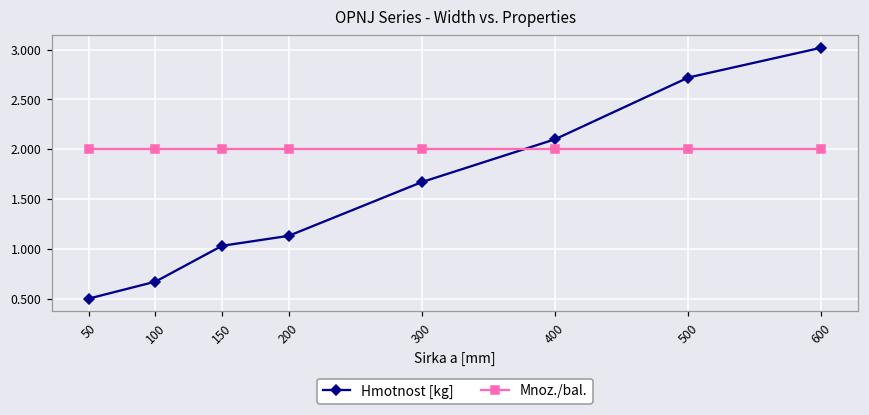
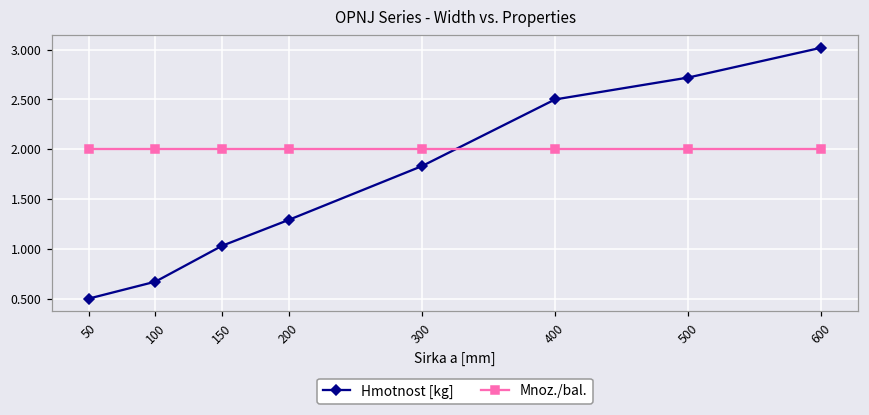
  {
    "Hmotnost [kg]": {
      "50": 0.5,
      "100": 0.7,
      "150": 1.0,
-     "200": 1.1,
-     "300": 1.7,
-     "400": 2.1,
+     "200": 1.3,
+     "300": 1.8,
+     "400": 2.5,
      "500": 2.7,
      "600": 3.0
    },
    "Mnoz./bal.": {
      "50": 2.0,
      "100": 2.0,
      "150": 2.0,
      "200": 2.0,
      "300": 2.0,
      "400": 2.0,
      "500": 2.0,
      "600": 2.0
    }
  }
